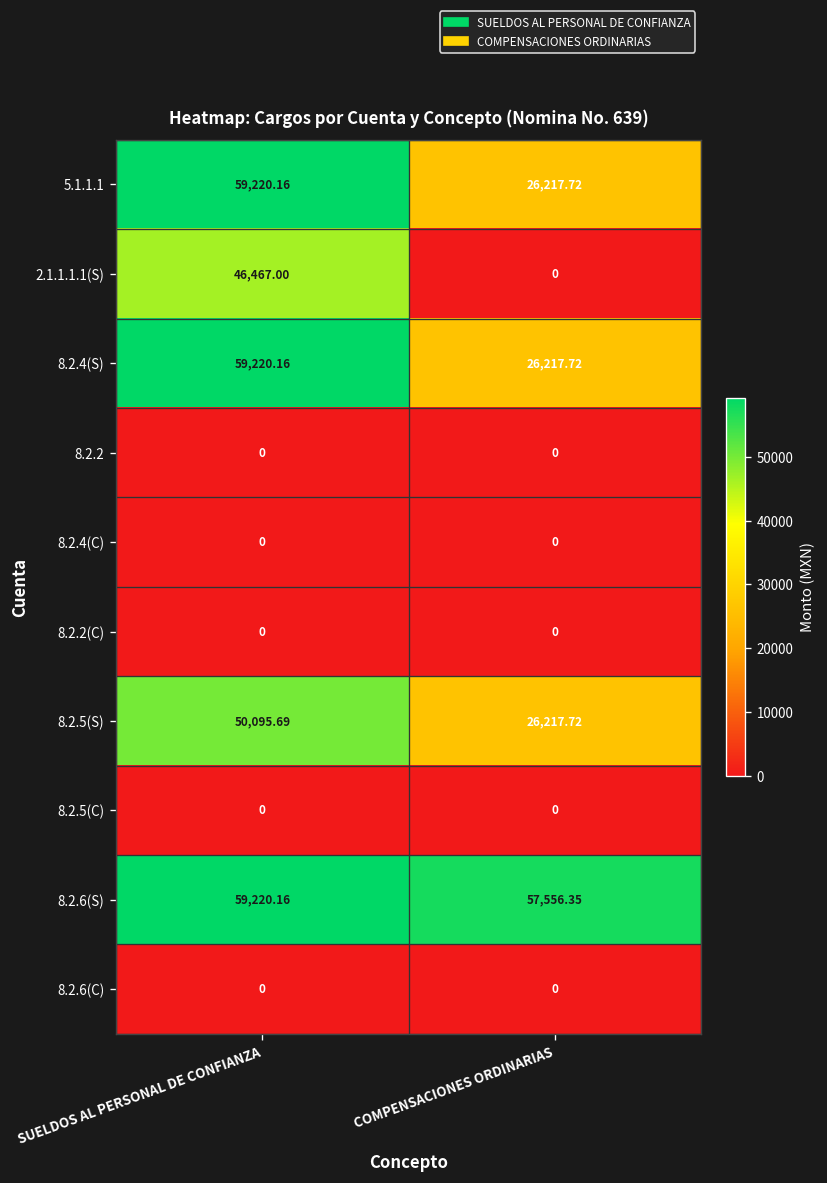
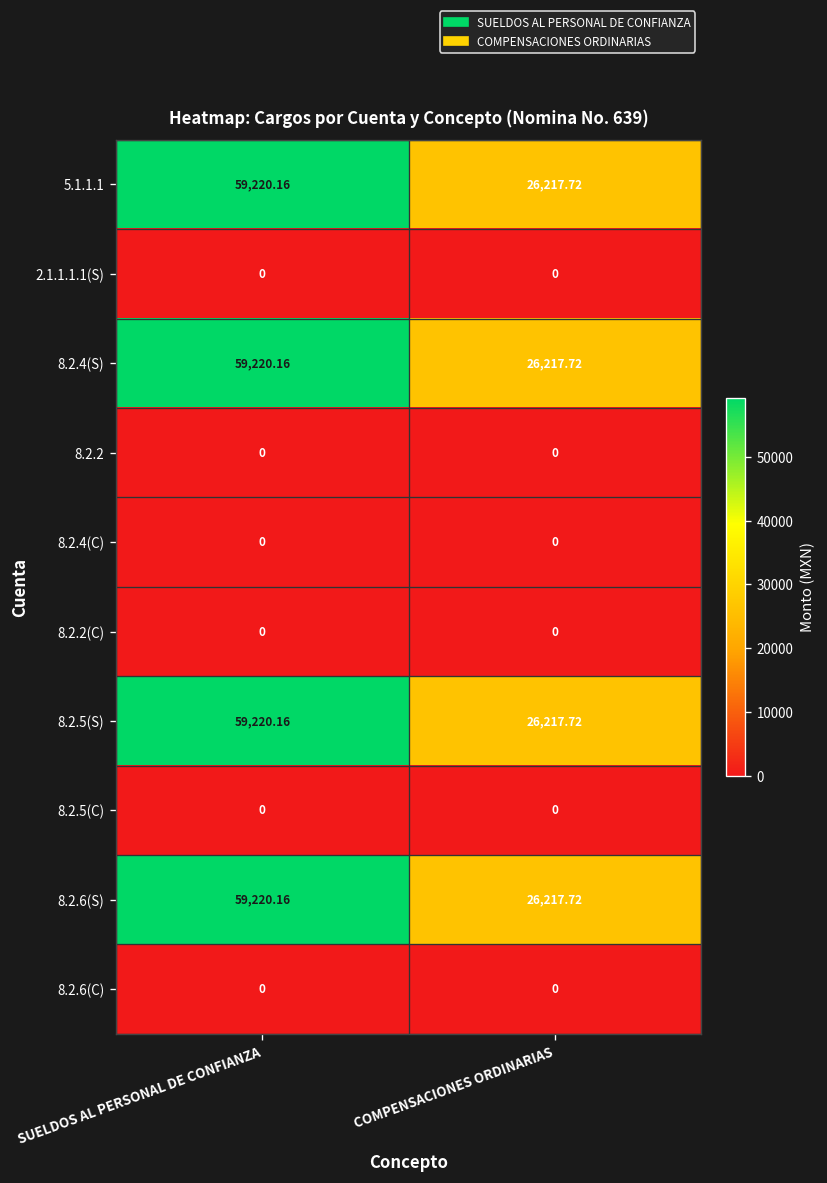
  {
    "5.1.1.1": {
      "SUELDOS AL PERSONAL DE CONFIANZA": "59,220.16",
      "COMPENSACIONES ORDINARIAS": "26,217.72"
    },
    "2.1.1.1.1(S)": {
-     "SUELDOS AL PERSONAL DE CONFIANZA": "46,467.00",
+     "SUELDOS AL PERSONAL DE CONFIANZA": "0",
      "COMPENSACIONES ORDINARIAS": "0"
    },
    "8.2.4(S)": {
      "SUELDOS AL PERSONAL DE CONFIANZA": "59,220.16",
      "COMPENSACIONES ORDINARIAS": "26,217.72"
    },
    "8.2.2": {
      "SUELDOS AL PERSONAL DE CONFIANZA": "0",
      "COMPENSACIONES ORDINARIAS": "0"
    },
    "8.2.4(C)": {
      "SUELDOS AL PERSONAL DE CONFIANZA": "0",
      "COMPENSACIONES ORDINARIAS": "0"
    },
    "8.2.2(C)": {
      "SUELDOS AL PERSONAL DE CONFIANZA": "0",
      "COMPENSACIONES ORDINARIAS": "0"
    },
    "8.2.5(S)": {
-     "SUELDOS AL PERSONAL DE CONFIANZA": "50,095.69",
+     "SUELDOS AL PERSONAL DE CONFIANZA": "59,220.16",
      "COMPENSACIONES ORDINARIAS": "26,217.72"
    },
    "8.2.5(C)": {
      "SUELDOS AL PERSONAL DE CONFIANZA": "0",
      "COMPENSACIONES ORDINARIAS": "0"
    },
    "8.2.6(S)": {
      "SUELDOS AL PERSONAL DE CONFIANZA": "59,220.16",
-     "COMPENSACIONES ORDINARIAS": "57,556.35"
+     "COMPENSACIONES ORDINARIAS": "26,217.72"
    },
    "8.2.6(C)": {
      "SUELDOS AL PERSONAL DE CONFIANZA": "0",
      "COMPENSACIONES ORDINARIAS": "0"
    }
  }
